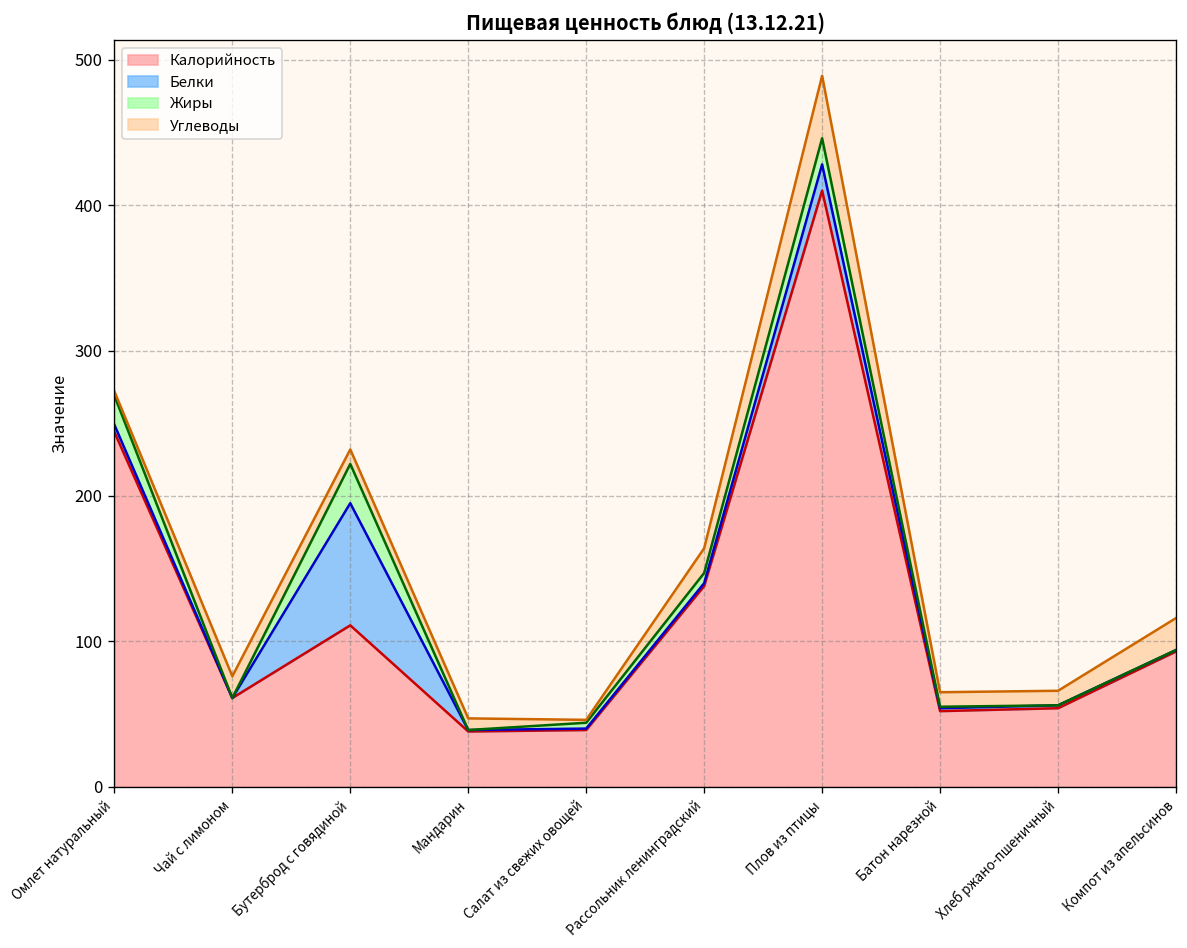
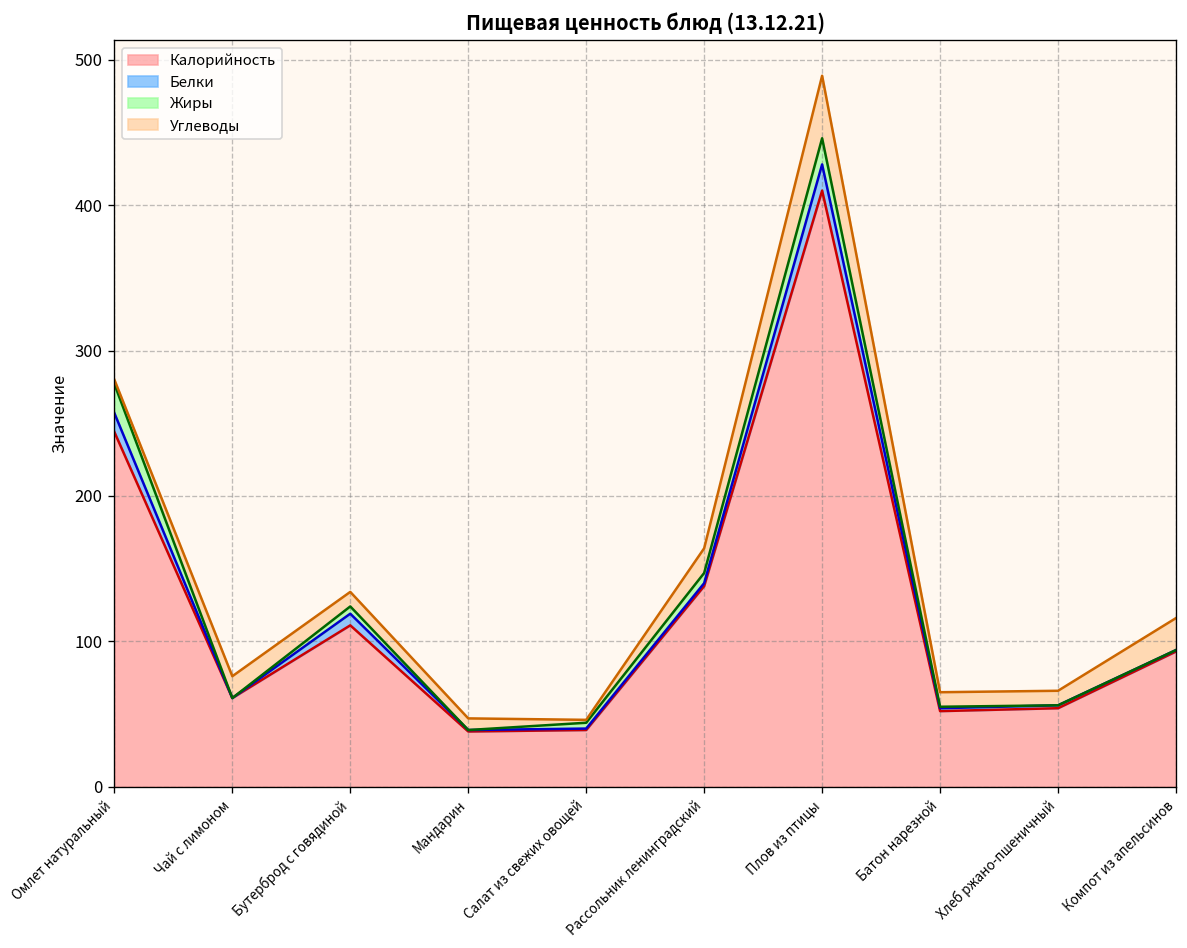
  {
    "Белки": {
-     "Омлет натуральный": 5,
-     "Бутерброд с говядиной": 84,
+     "Омлет натуральный": 13,
+     "Бутерброд с говядиной": 8,
      "Плов из птицы": 18
    },
    "Жиры": {
      "Омлет натуральный": 20,
-     "Бутерброд с говядиной": 27,
+     "Бутерброд с говядиной": 5,
      "Рассольник ленинградский": 7,
      "Плов из птицы": 18
    }
  }
